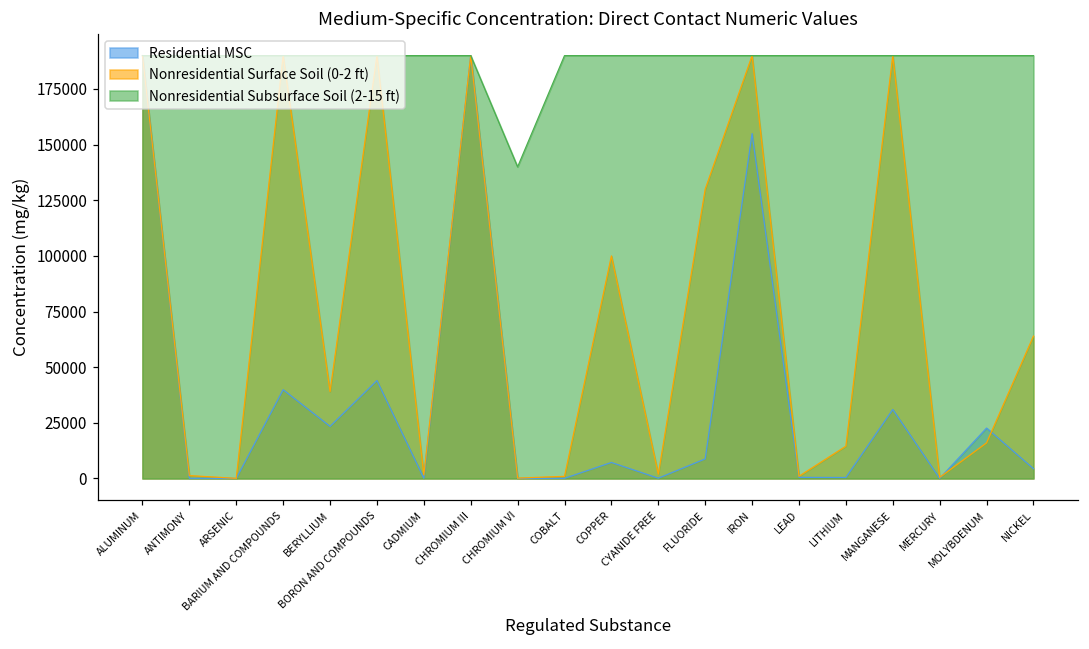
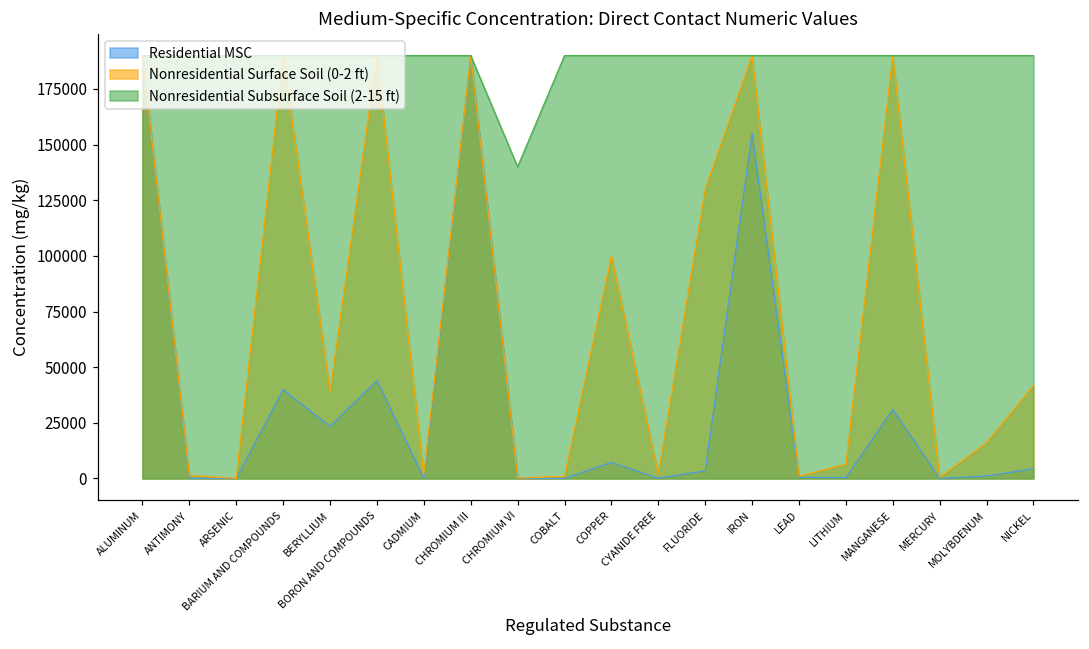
  {
    "Residential MSC": {
      "BARIUM AND COMPOUNDS": 40000,
      "BERYLLIUM": 23000,
      "BORON AND COMPOUNDS": 44000,
      "CADMIUM": 0,
      "COPPER": 7000,
      "CYANIDE FREE": 0,
-     "FLUORIDE": 9000,
+     "FLUORIDE": 3000,
      "IRON": 155000,
      "LITHIUM": 0,
      "MANGANESE": 31000,
-     "MOLYBDENUM": 23000,
+     "MOLYBDENUM": 1000,
      "NICKEL": 4000
    },
    "Nonresidential Surface Soil (0-2 ft)": {
      "BERYLLIUM": 39000,
      "CADMIUM": 2000,
      "COPPER": 100000,
      "CYANIDE FREE": 2000,
      "FLUORIDE": 130000,
-     "LITHIUM": 15000,
+     "LITHIUM": 6000,
      "MOLYBDENUM": 16000,
-     "NICKEL": 64000
+     "NICKEL": 42000
    },
    "Nonresidential Subsurface Soil (2-15 ft)": {
      "CADMIUM": 190000,
      "CHROMIUM VI": 140000,
      "COBALT": 190000,
      "COPPER": 190000,
      "CYANIDE FREE": 190000,
      "FLUORIDE": 190000,
      "LEAD": 190000,
      "LITHIUM": 190000,
      "MERCURY": 190000,
      "MOLYBDENUM": 190000,
      "NICKEL": 190000
    }
  }
